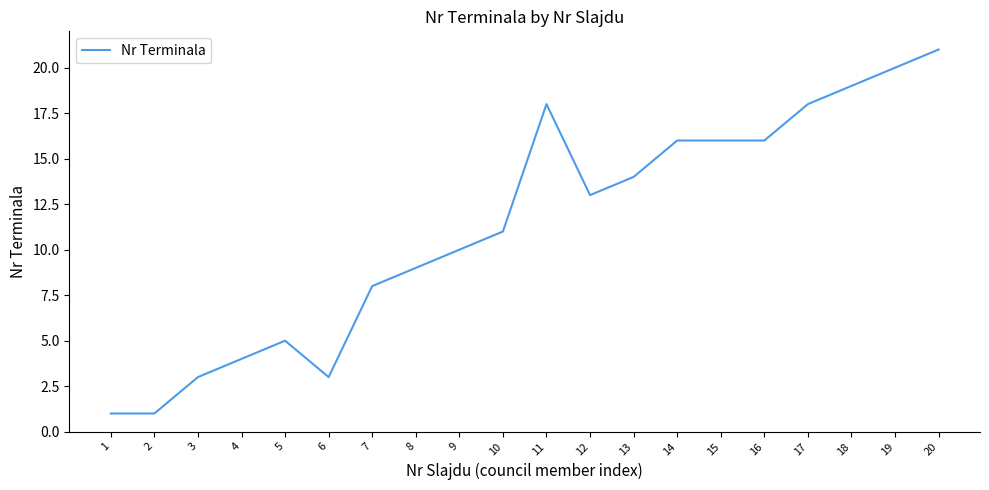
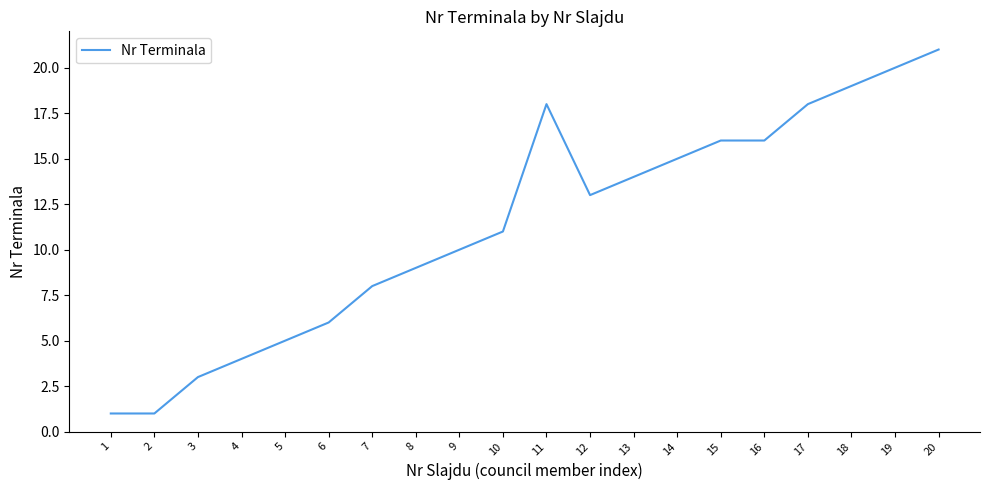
  {
    "1": 1,
    "2": 1,
    "3": 3,
    "4": 4,
    "5": 5,
-   "6": 3,
+   "6": 6,
    "7": 8,
    "8": 9,
    "9": 10,
    "10": 11,
    "11": 18,
    "12": 13,
    "13": 14,
-   "14": 16,
+   "14": 15,
    "15": 16,
    "16": 16,
    "17": 18,
    "18": 19,
    "19": 20,
    "20": 21
  }
